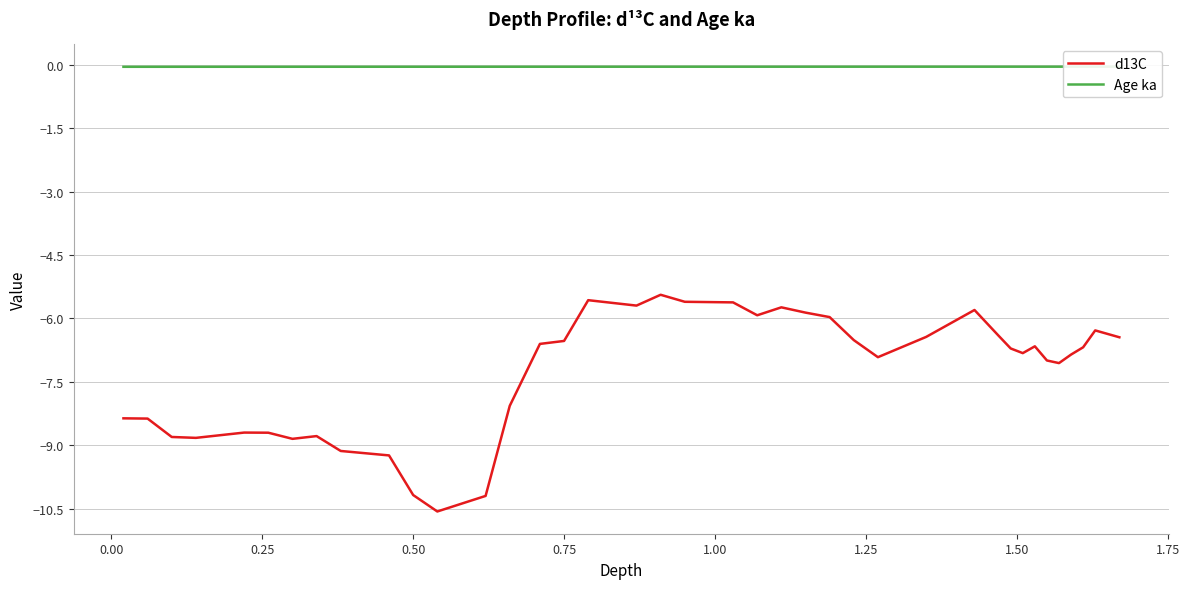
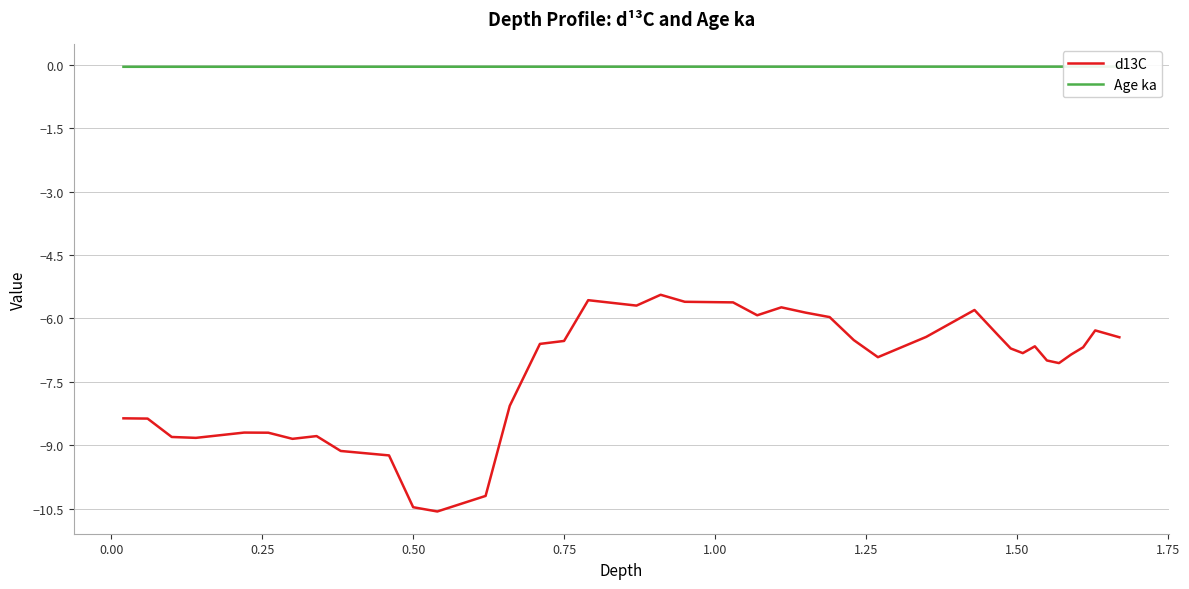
  {
    "d13C": {
-     "0.50": -10.2,
+     "0.50": -10.5,
      "0.75": -6.5
    },
    "Age ka": {
      "0.50": 0.0,
      "0.75": 0.0
    }
  }
